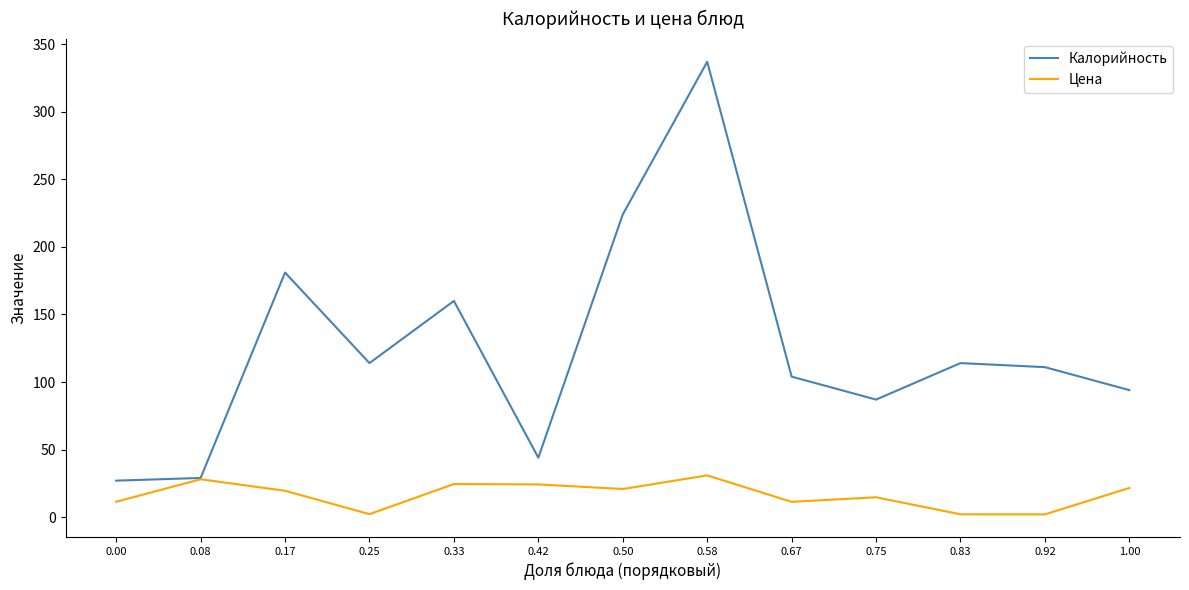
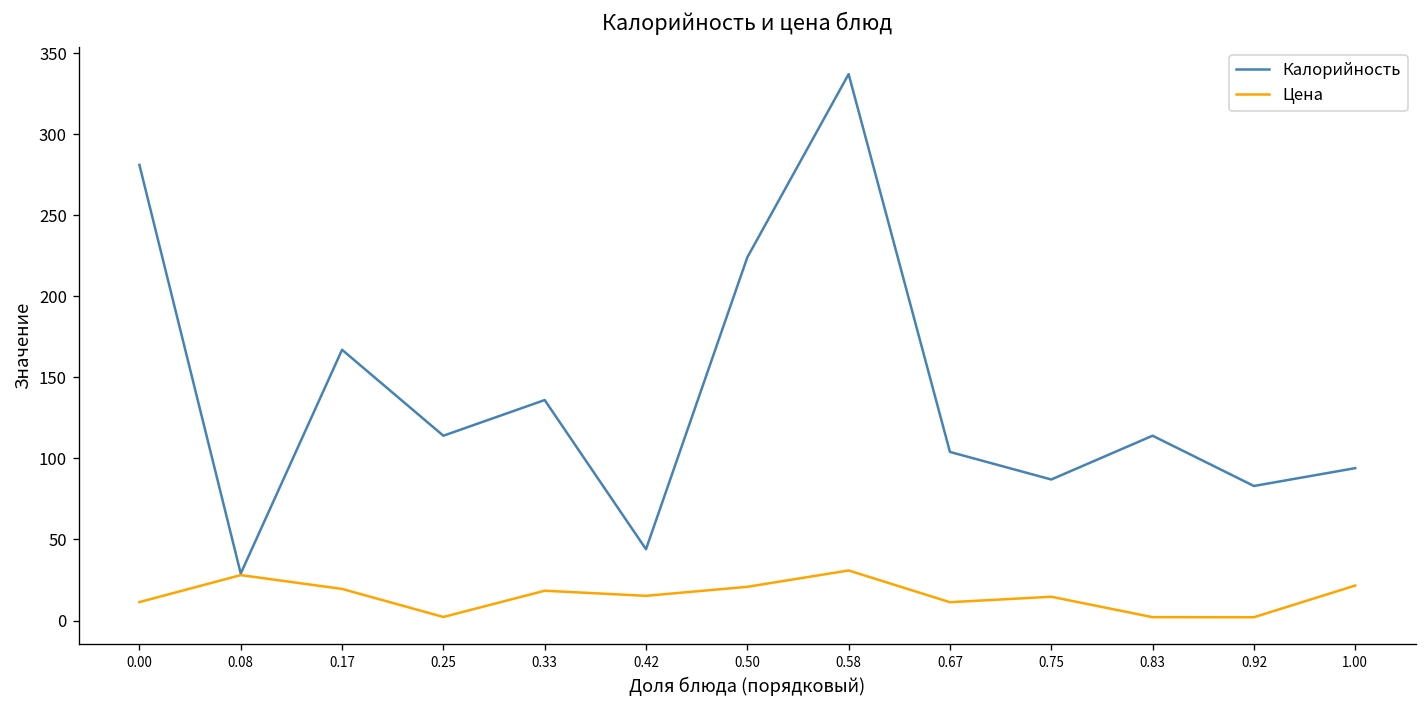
  {
    "Калорийность": {
-     "0.00": 27,
-     "0.17": 181,
+     "0.00": 281,
+     "0.17": 167,
      "0.25": 114,
-     "0.33": 160,
+     "0.33": 136,
      "0.42": 44,
      "0.50": 224,
      "0.58": 337,
      "0.67": 104,
      "0.75": 87,
      "0.83": 114,
-     "0.92": 111,
+     "0.92": 83,
      "1.00": 94
    },
    "Цена": {
      "0.00": 11,
      "0.17": 20,
      "0.25": 2,
-     "0.33": 25,
-     "0.42": 24,
+     "0.33": 18,
+     "0.42": 15,
      "0.50": 21,
      "0.58": 31,
      "0.67": 11,
      "0.75": 15,
      "0.83": 2,
      "0.92": 2,
      "1.00": 22
    }
  }
